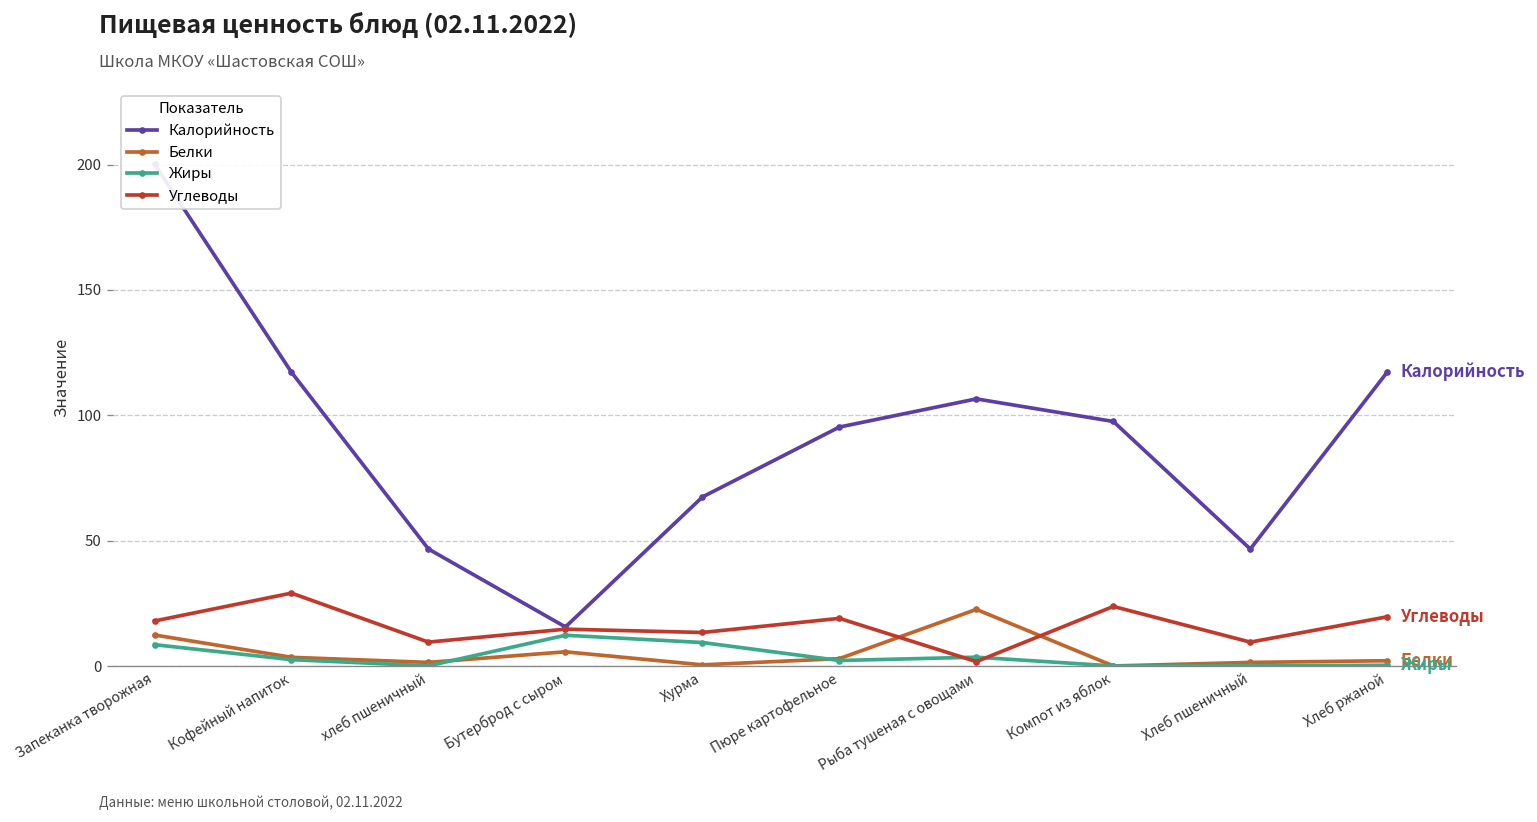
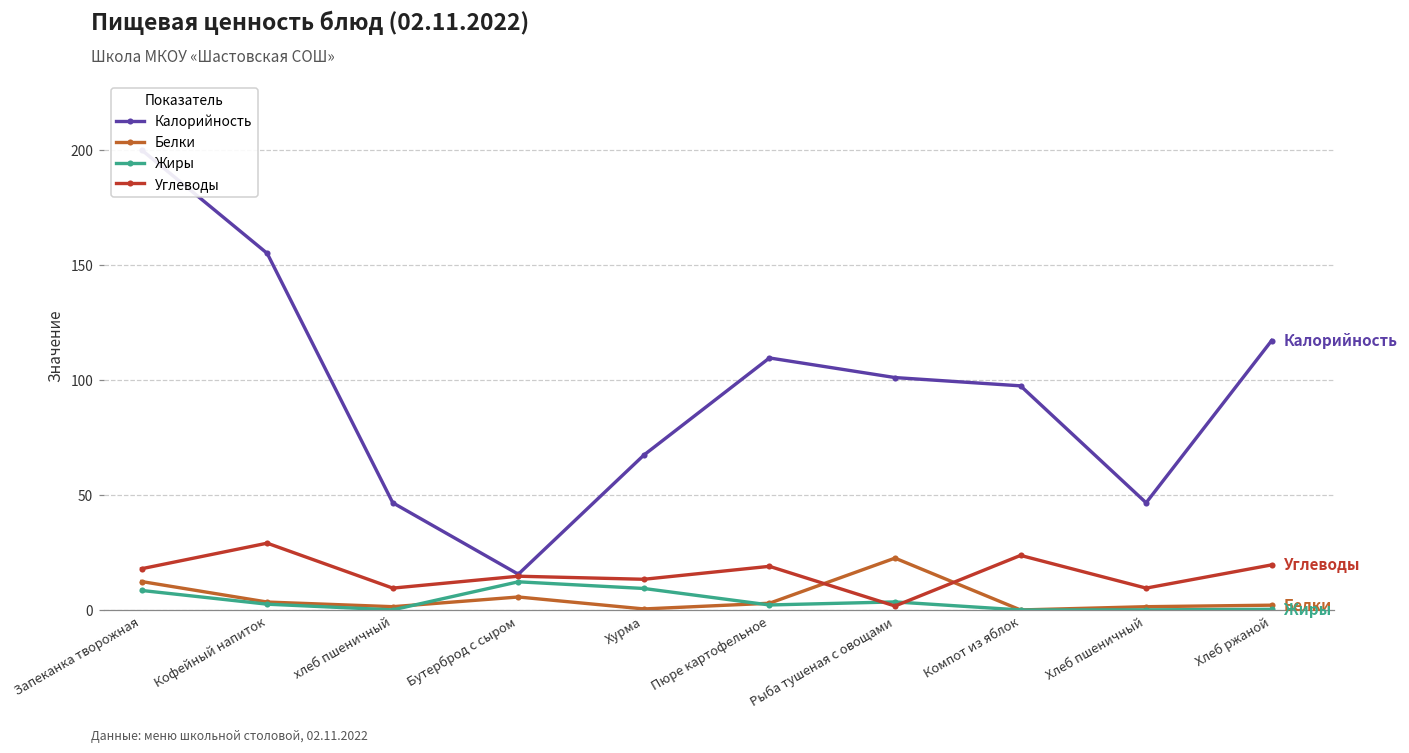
  {
    "Калорийность": {
-     "Кофейный напиток": 117,
+     "Кофейный напиток": 155,
      "хлеб пшеничный": 47,
      "Хурма": 68,
-     "Пюре картофельное": 95,
-     "Рыба тушеная с овощами": 107,
+     "Пюре картофельное": 110,
+     "Рыба тушеная с овощами": 101,
      "Компот из яблок": 98,
      "Хлеб пшеничный": 47,
      "Хлеб ржаной": 117
    },
    "Жиры": {
      "Запеканка творожная": 9,
      "хлеб пшеничный": 0,
      "Бутерброд с сыром": 12,
      "Хурма": 10,
      "Рыба тушеная с овощами": 4,
      "Хлеб пшеничный": 0,
      "Хлеб ржаной": 0
    }
  }
